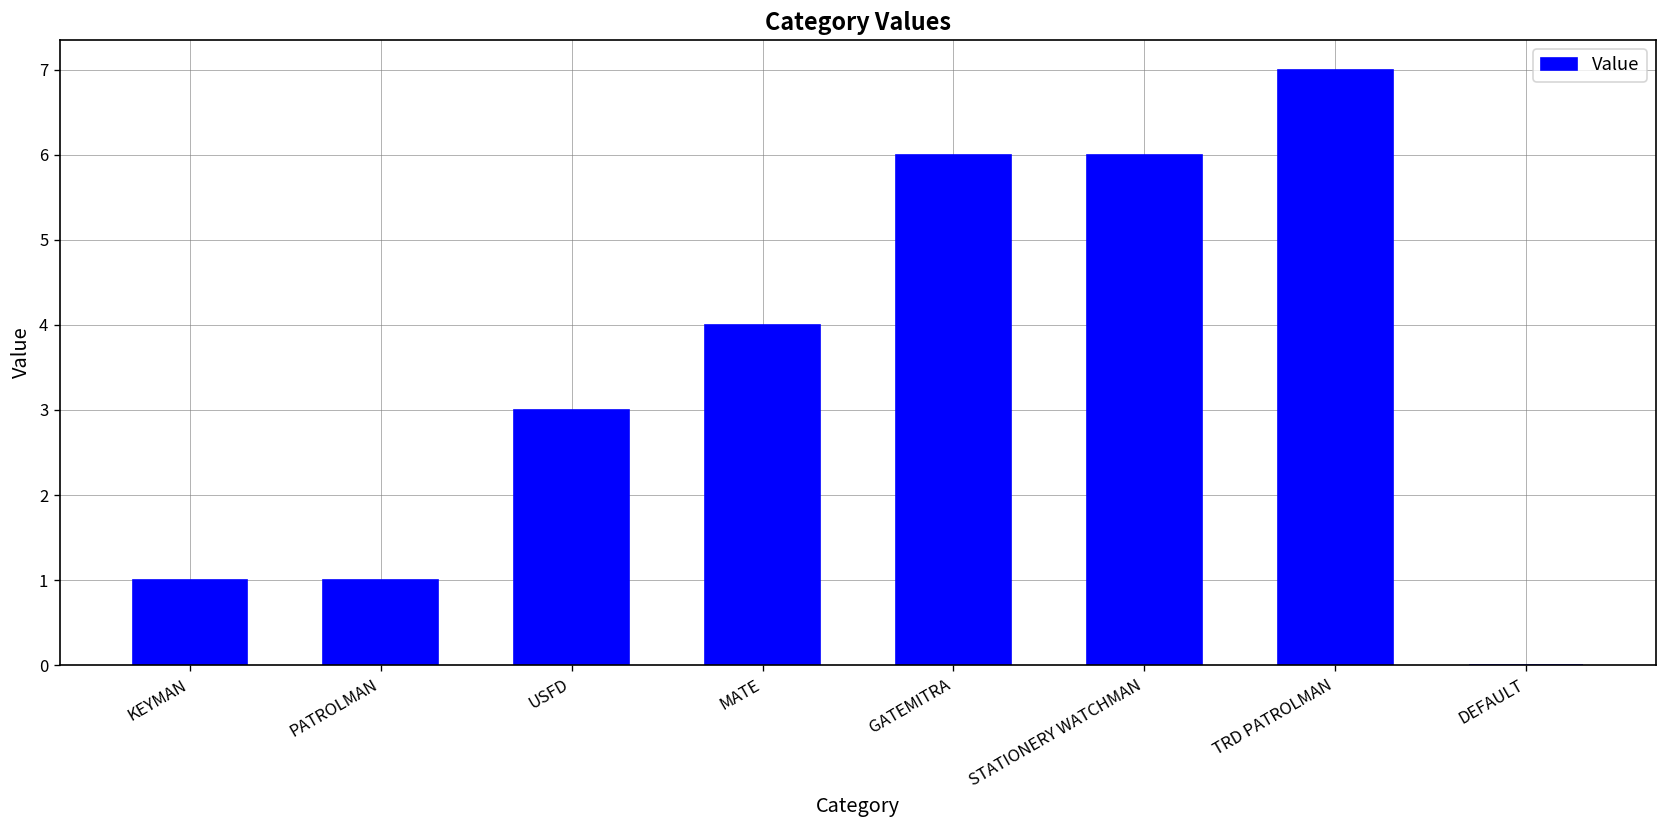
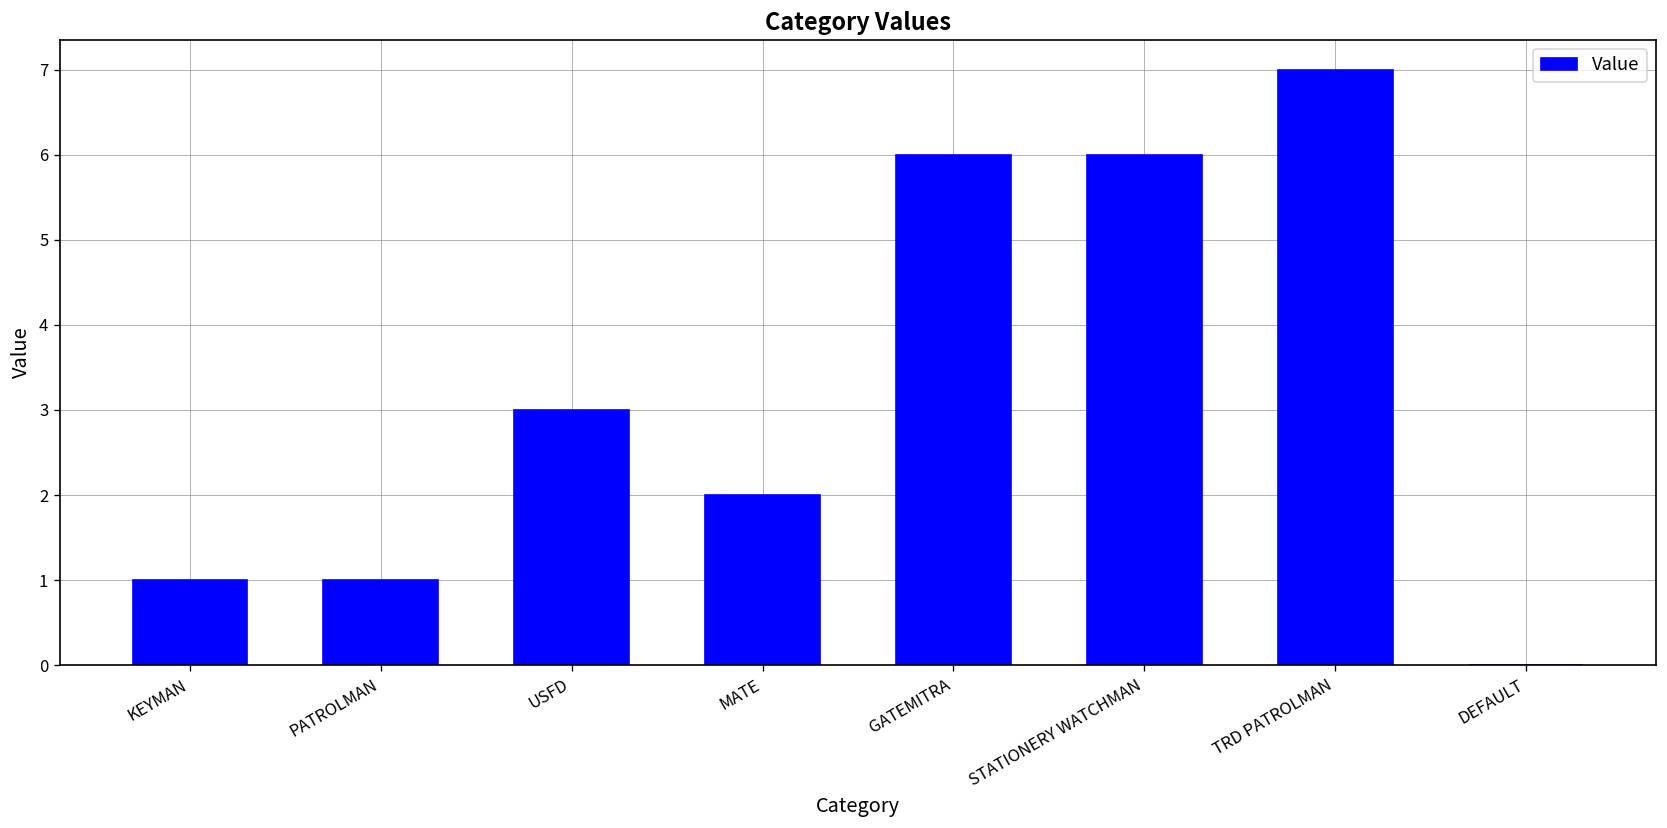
  {
    "KEYMAN": 1,
    "PATROLMAN": 1,
    "USFD": 3,
-   "MATE": 4,
+   "MATE": 2,
    "GATEMITRA": 6,
    "STATIONERY WATCHMAN": 6,
    "TRD PATROLMAN": 7,
    "DEFAULT": 0
  }
